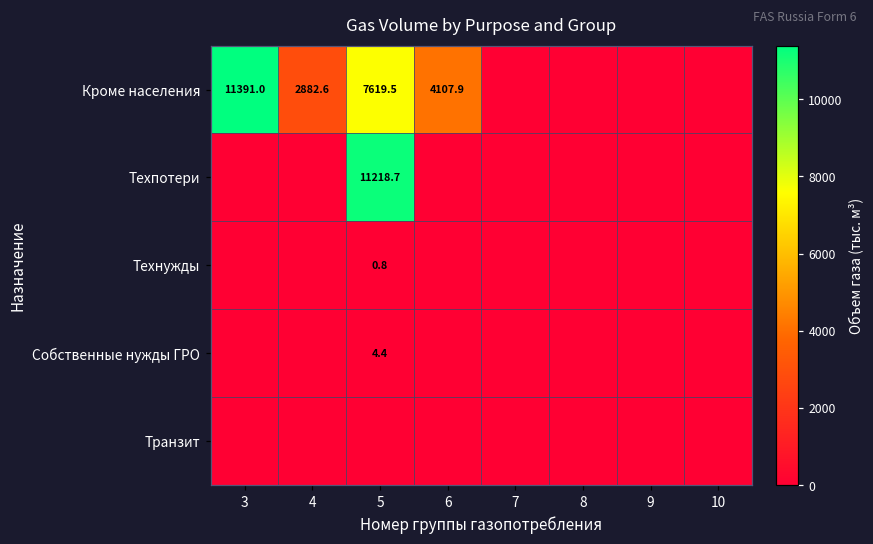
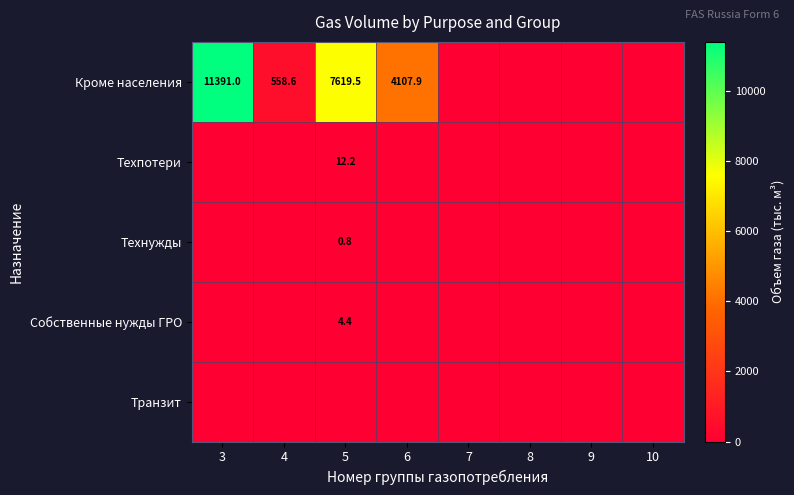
  {
    "Кроме населения": {
      "3": 11391.0,
-     "4": 2882.6,
+     "4": 558.6,
      "5": 7619.5,
      "6": 4107.9
    },
    "Техпотери": {
-     "5": 11218.7
+     "5": 12.2
    },
    "Технужды": {
      "5": 0.8
    },
    "Собственные нужды ГРО": {
      "5": 4.4
    }
  }
